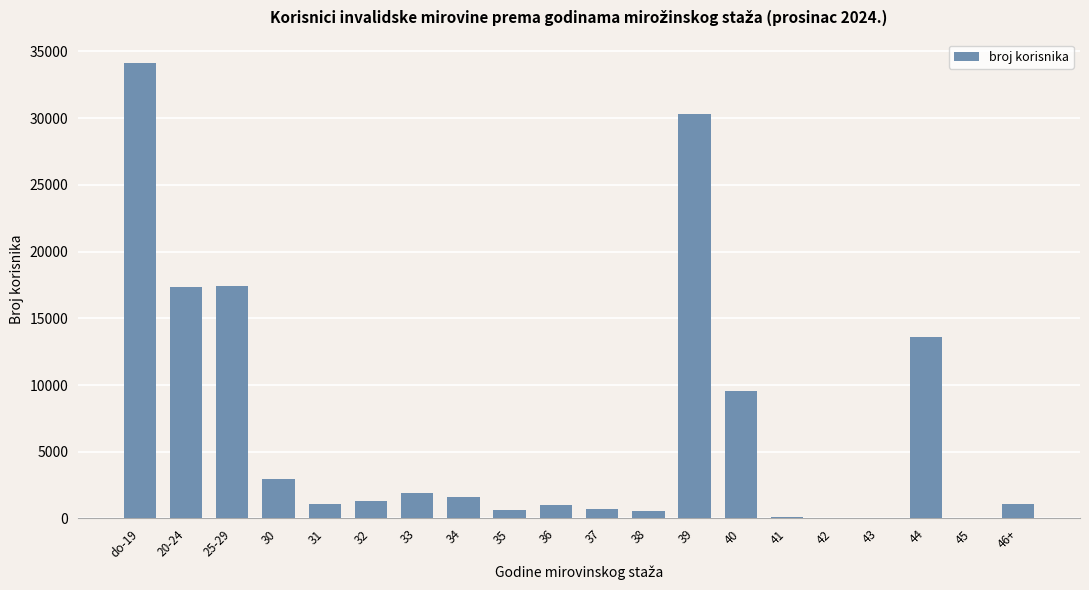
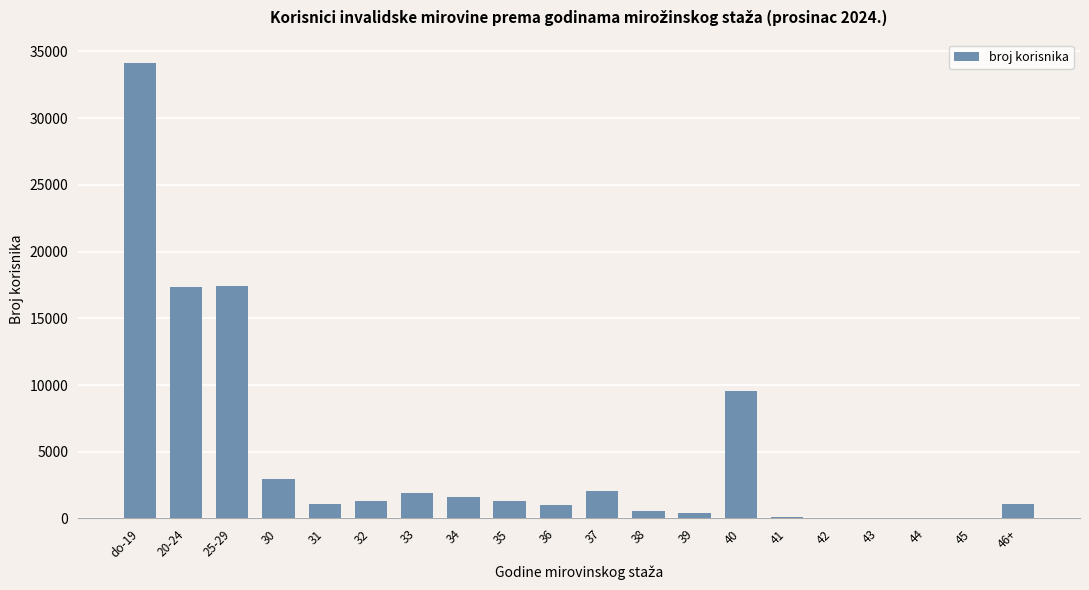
  {
    "do-19": 34200,
    "20-24": 17400,
    "25-29": 17400,
    "30": 3000,
    "31": 1100,
    "32": 1300,
    "33": 1900,
    "34": 1600,
-   "35": 600,
+   "35": 1300,
    "36": 1000,
-   "37": 700,
+   "37": 2100,
    "38": 600,
-   "39": 30300,
+   "39": 400,
    "40": 9500,
-   "44": 13600,
+   "44": 0,
    "46+": 1100
  }
